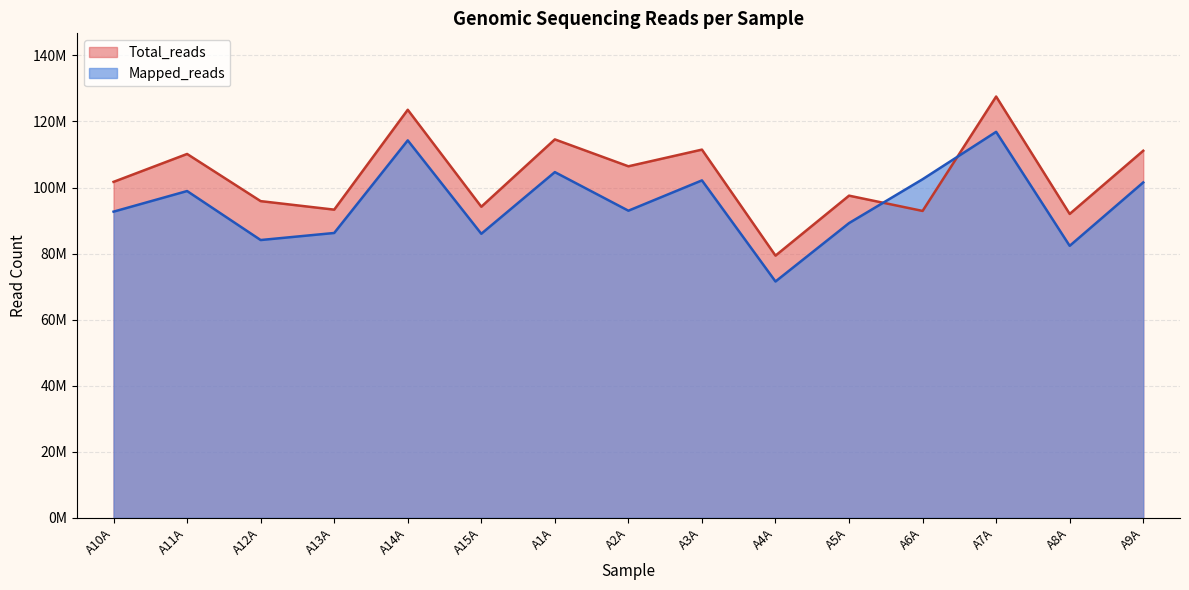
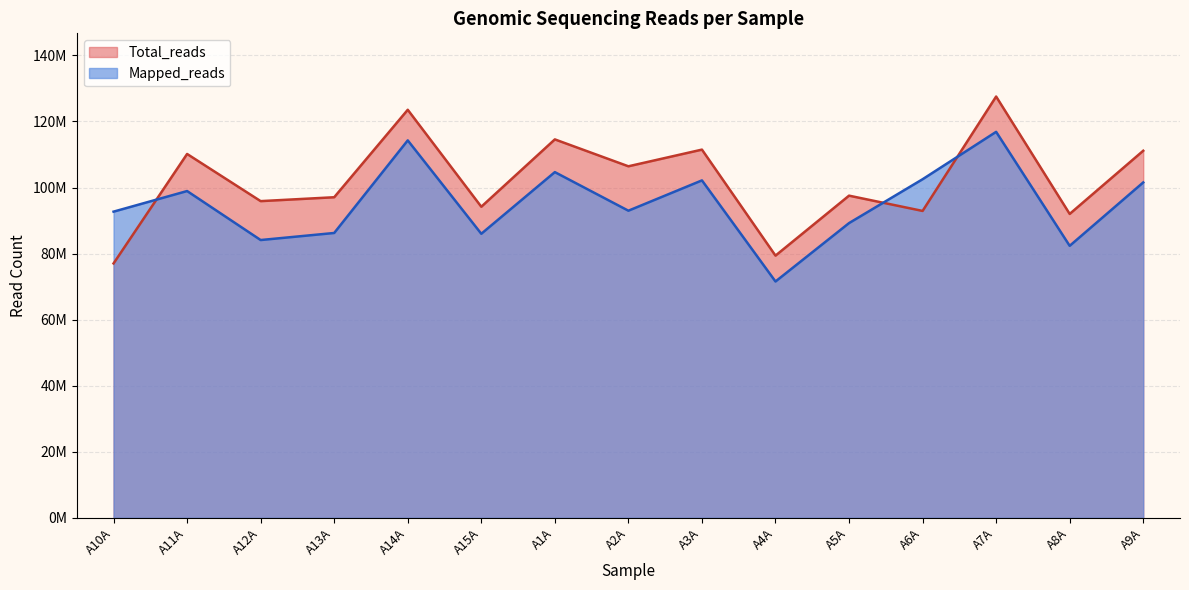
  {
    "Total_reads": {
-     "A10A": 102000000,
+     "A10A": 77000000,
      "A11A": 110000000,
      "A12A": 96000000,
-     "A13A": 93000000,
+     "A13A": 97000000,
      "A14A": 124000000,
      "A15A": 94000000,
      "A1A": 115000000,
      "A2A": 106000000,
      "A3A": 111000000,
      "A4A": 79000000,
      "A5A": 98000000,
      "A6A": 93000000,
      "A7A": 128000000,
      "A8A": 92000000,
      "A9A": 111000000
    },
    "Mapped_reads": {
      "A10A": 93000000,
      "A11A": 99000000,
      "A12A": 84000000,
      "A13A": 86000000,
      "A14A": 114000000,
      "A15A": 86000000,
      "A1A": 105000000,
      "A2A": 93000000,
      "A3A": 102000000,
      "A4A": 72000000,
      "A5A": 89000000,
      "A6A": 103000000,
      "A7A": 117000000,
      "A8A": 82000000,
      "A9A": 102000000
    }
  }
